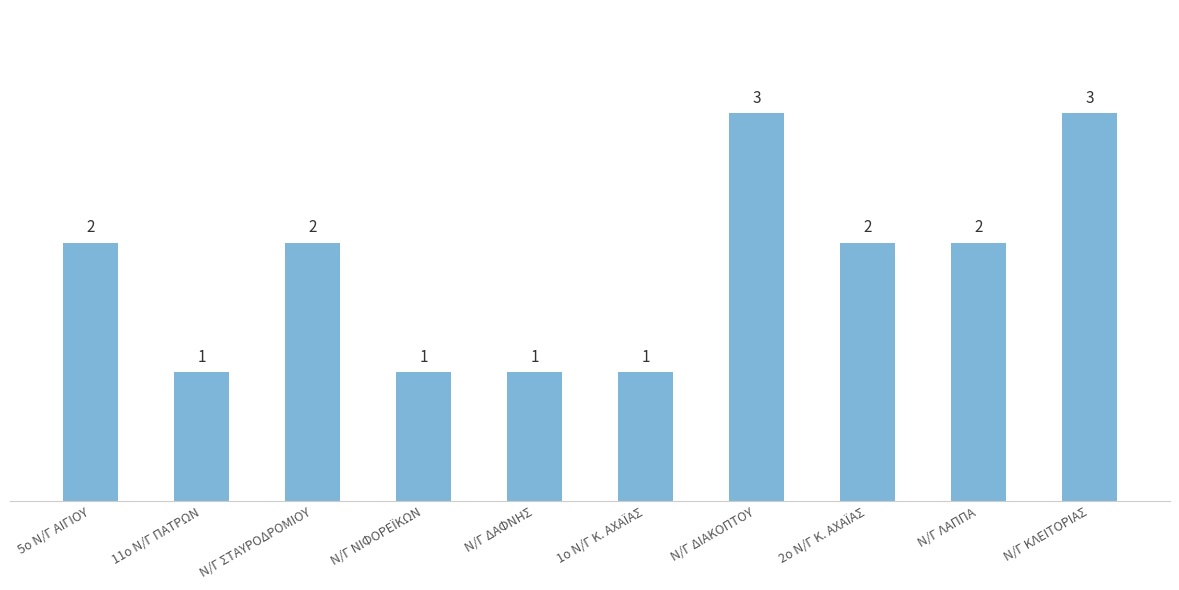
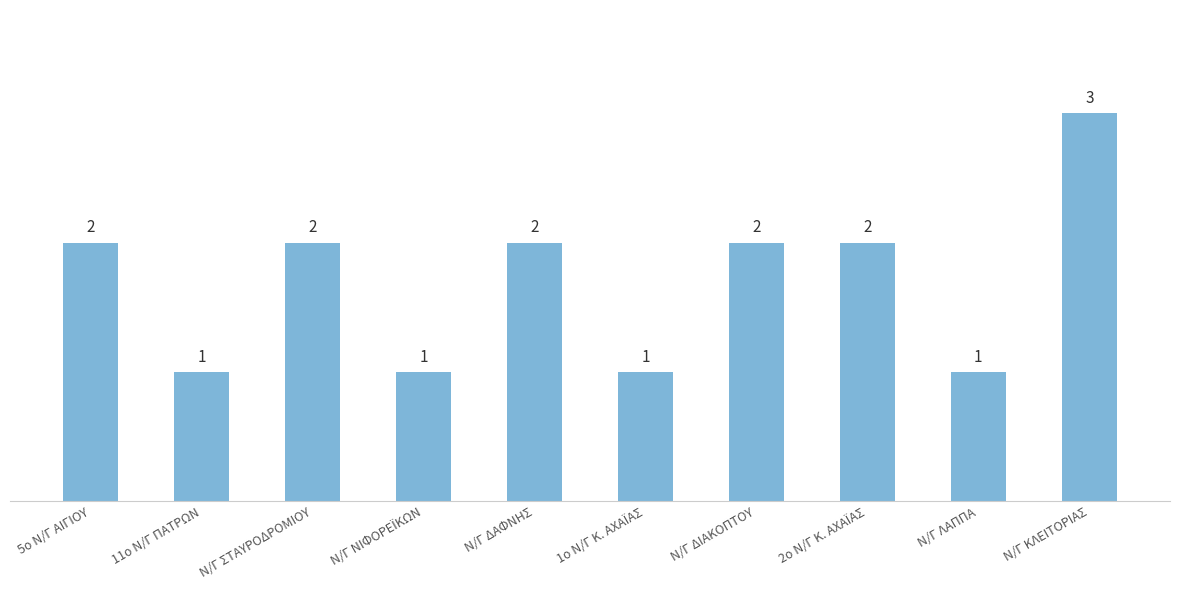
  {
    "5ο Ν/Γ ΑΙΓΙΟΥ": 2,
    "11ο Ν/Γ ΠΑΤΡΩΝ": 1,
    "Ν/Γ ΣΤΑΥΡΟΔΡΟΜΙΟΥ": 2,
    "Ν/Γ ΝΙΦΟΡΕΪΚΩΝ": 1,
-   "Ν/Γ ΔΑΦΝΗΣ": 1,
+   "Ν/Γ ΔΑΦΝΗΣ": 2,
    "1ο Ν/Γ Κ. ΑΧΑΪΑΣ": 1,
-   "Ν/Γ ΔΙΑΚΟΠΤΟΥ": 3,
+   "Ν/Γ ΔΙΑΚΟΠΤΟΥ": 2,
    "2ο Ν/Γ Κ. ΑΧΑΪΑΣ": 2,
-   "Ν/Γ ΛΑΠΠΑ": 2,
+   "Ν/Γ ΛΑΠΠΑ": 1,
    "Ν/Γ ΚΛΕΙΤΟΡΙΑΣ": 3
  }
